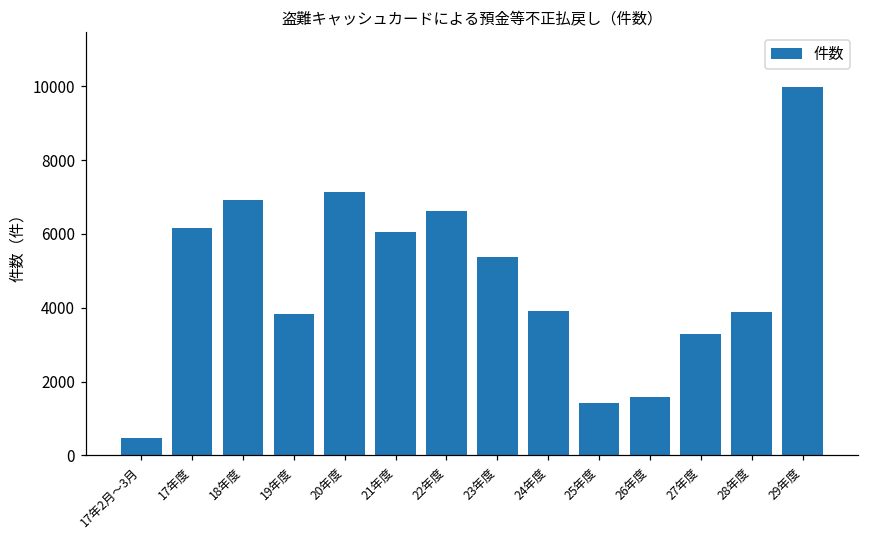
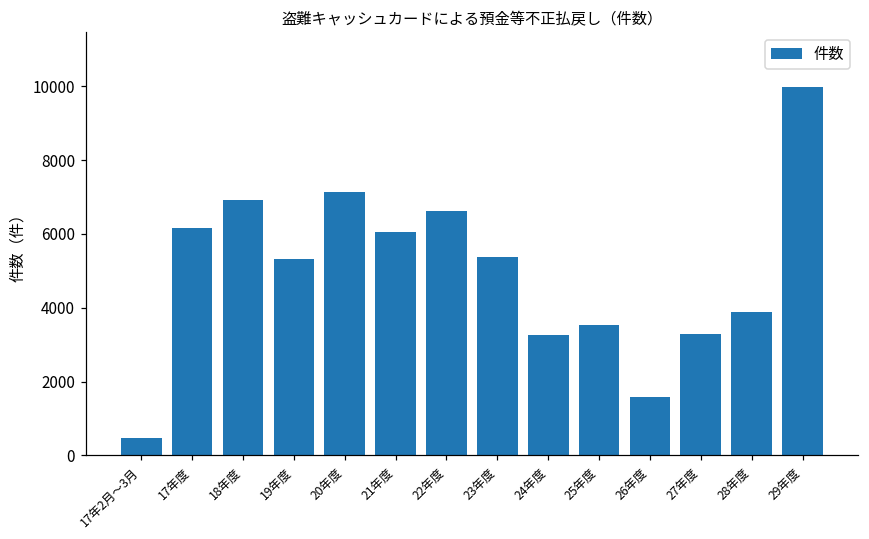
  {
    "17年2月～3月": 500,
    "17年度": 6200,
    "18年度": 6900,
-   "19年度": 3800,
+   "19年度": 5300,
    "20年度": 7100,
    "21年度": 6100,
    "22年度": 6600,
    "23年度": 5400,
-   "24年度": 3900,
-   "25年度": 1400,
+   "24年度": 3300,
+   "25年度": 3500,
    "26年度": 1600,
    "27年度": 3300,
    "28年度": 3900,
    "29年度": 10000
  }
